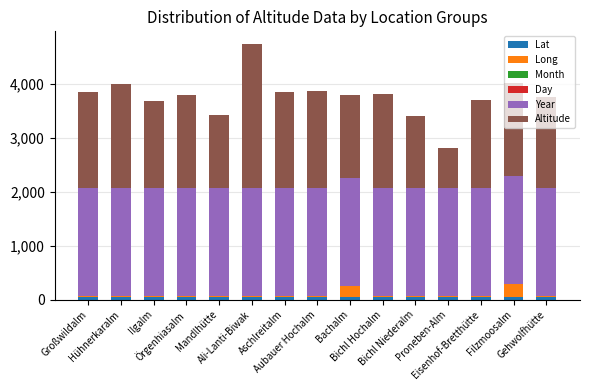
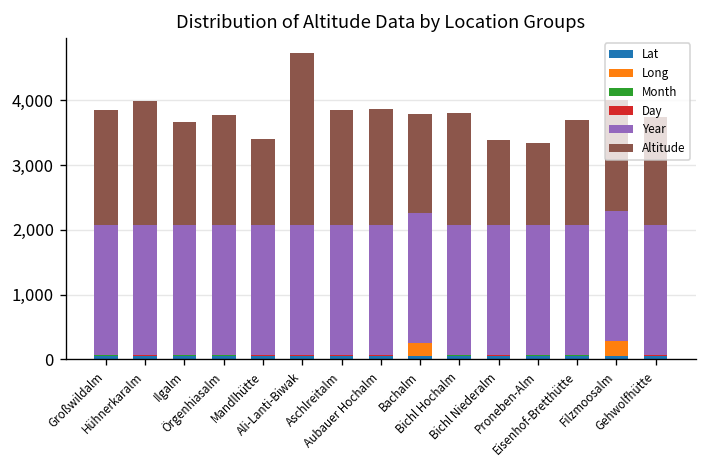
  {
    "Lat": {
      "Großwildalm": "0",
      "Hühnerkaralm": "0",
      "Ilgalm": "0",
      "Örgenhiasalm": "0",
      "Mandlhütte": "0",
      "Ali-Lanti-Biwak": "0",
      "Aschlreitalm": "0",
      "Aubauer Hochalm": "0",
      "Bachalm": "0",
      "Bichl Hochalm": "0",
      "Bichl Niederalm": "0",
      "Proneben-Alm": "0",
      "Eisenhof-Bretthütte": "0",
      "Filzmoosalm": "0",
      "Gehwolfhütte": "0"
    },
    "Day": {
      "Bachalm": "200",
      "Filzmoosalm": "200"
    },
    "Year": {
      "Großwildalm": "2,000",
      "Hühnerkaralm": "2,000",
      "Ilgalm": "2,000",
      "Örgenhiasalm": "2,000",
      "Mandlhütte": "2,000",
      "Ali-Lanti-Biwak": "2,000",
      "Aschlreitalm": "2,000",
      "Aubauer Hochalm": "2,000",
      "Bachalm": "2,000",
      "Bichl Hochalm": "2,000",
      "Bichl Niederalm": "2,000",
      "Proneben-Alm": "2,000",
      "Eisenhof-Bretthütte": "2,000",
      "Filzmoosalm": "2,000",
      "Gehwolfhütte": "2,000"
    },
    "Altitude": {
      "Großwildalm": "1,800",
      "Hühnerkaralm": "1,900",
      "Ilgalm": "1,600",
      "Örgenhiasalm": "1,700",
      "Mandlhütte": "1,300",
      "Ali-Lanti-Biwak": "2,700",
      "Aschlreitalm": "1,800",
      "Aubauer Hochalm": "1,800",
      "Bachalm": "1,500",
      "Bichl Hochalm": "1,700",
      "Bichl Niederalm": "1,300",
-     "Proneben-Alm": "700",
+     "Proneben-Alm": "1,300",
      "Eisenhof-Bretthütte": "1,600"
    }
  }
